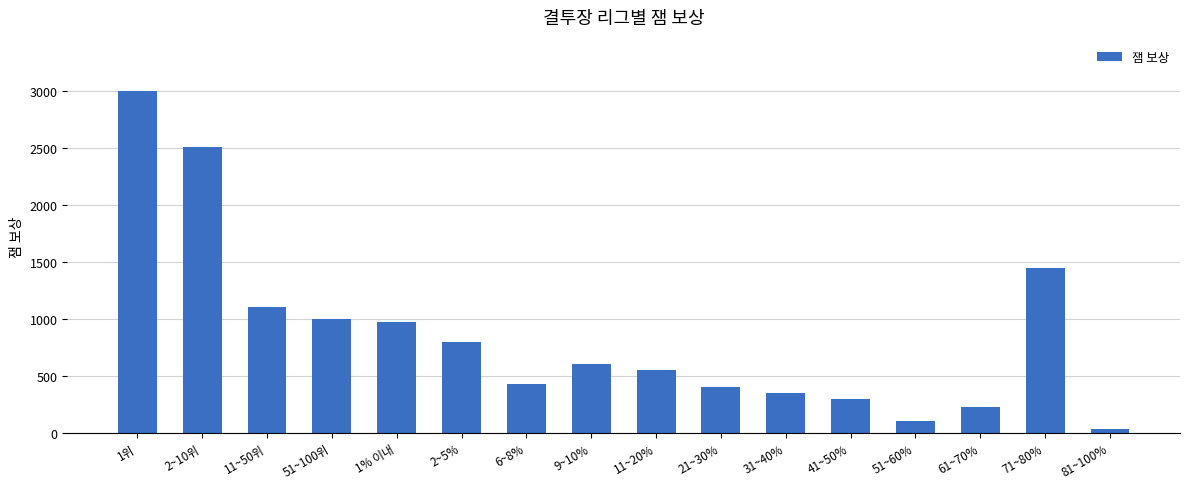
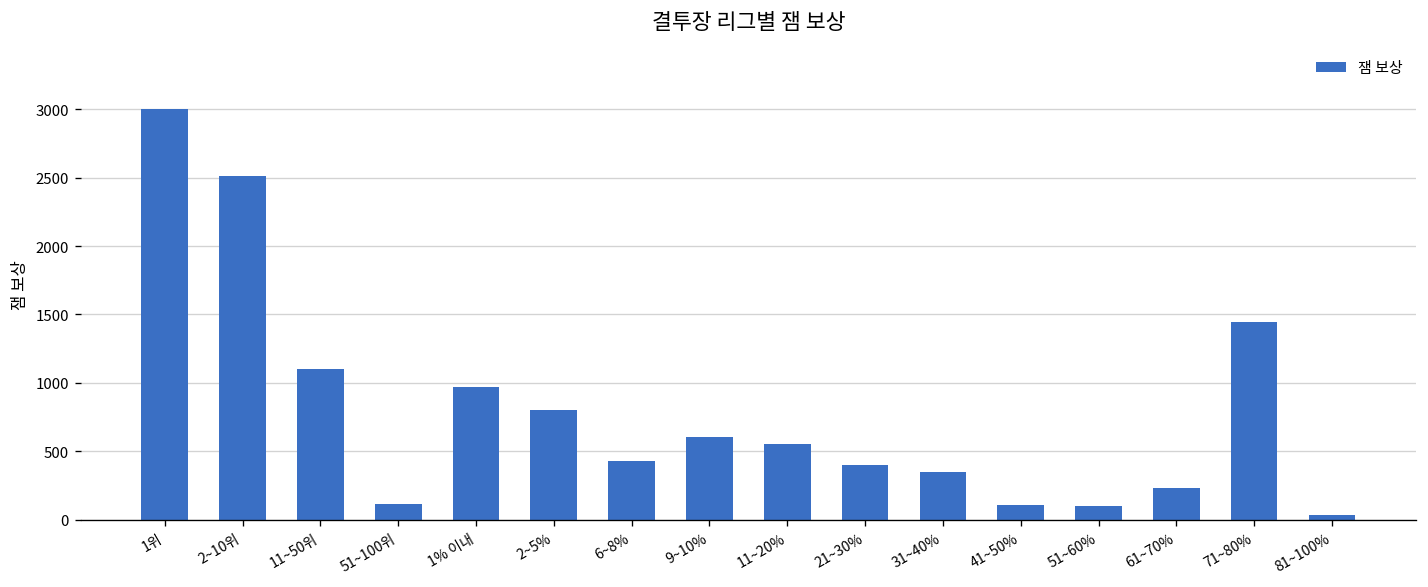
  {
    "1위": 3000,
    "2~10위": 2510,
    "11~50위": 1100,
-   "51~100위": 1000,
+   "51~100위": 110,
    "1% 이내": 970,
    "2~5%": 800,
    "6~8%": 430,
    "9~10%": 600,
    "11~20%": 550,
    "21~30%": 400,
    "31~40%": 350,
-   "41~50%": 300,
+   "41~50%": 110,
    "51~60%": 100,
    "61~70%": 230,
    "71~80%": 1450,
    "81~100%": 30
  }
